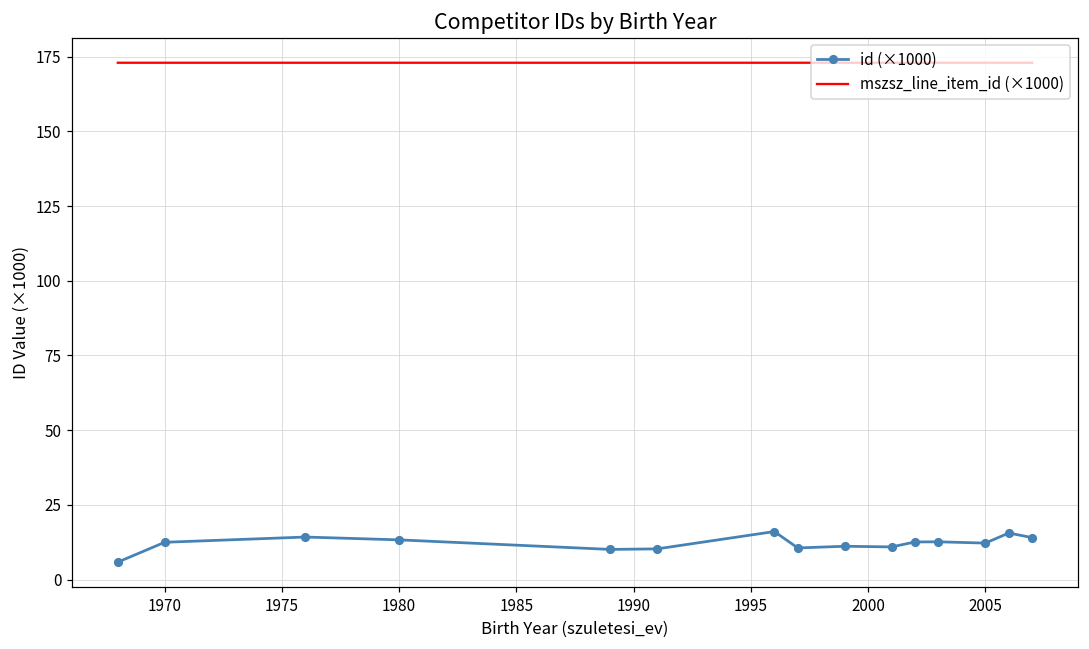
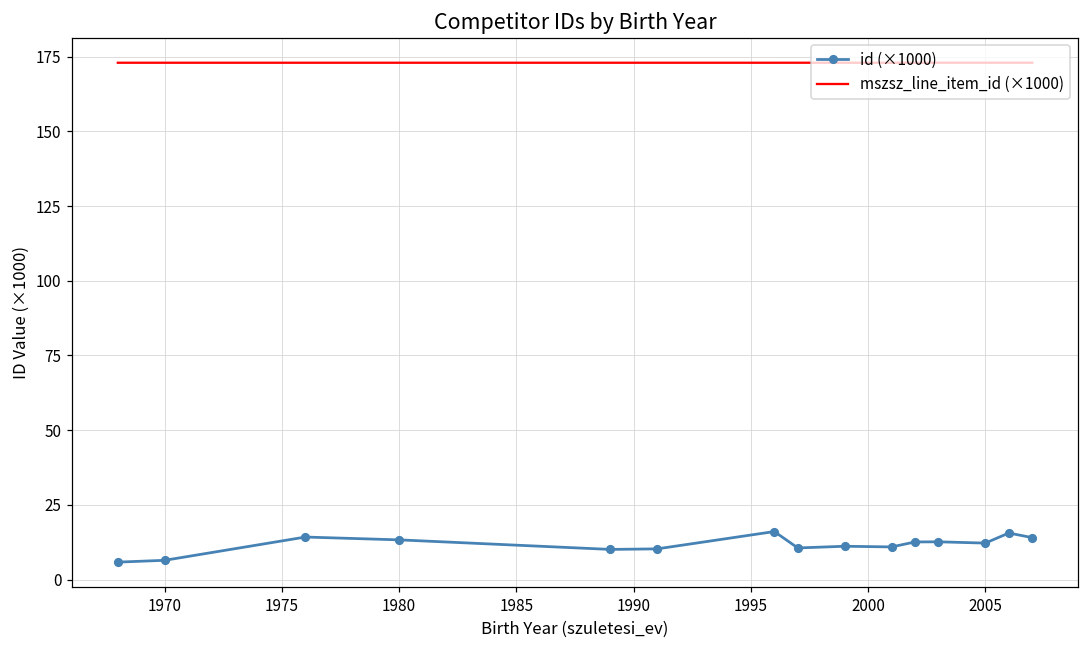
  {
    "id (×1000)": {
-     "1970": 13,
+     "1970": 6,
      "1980": 13,
      "2005": 12
    },
    "mszsz_line_item_id (×1000)": {
      "1970": 173,
      "1980": 173
    }
  }
